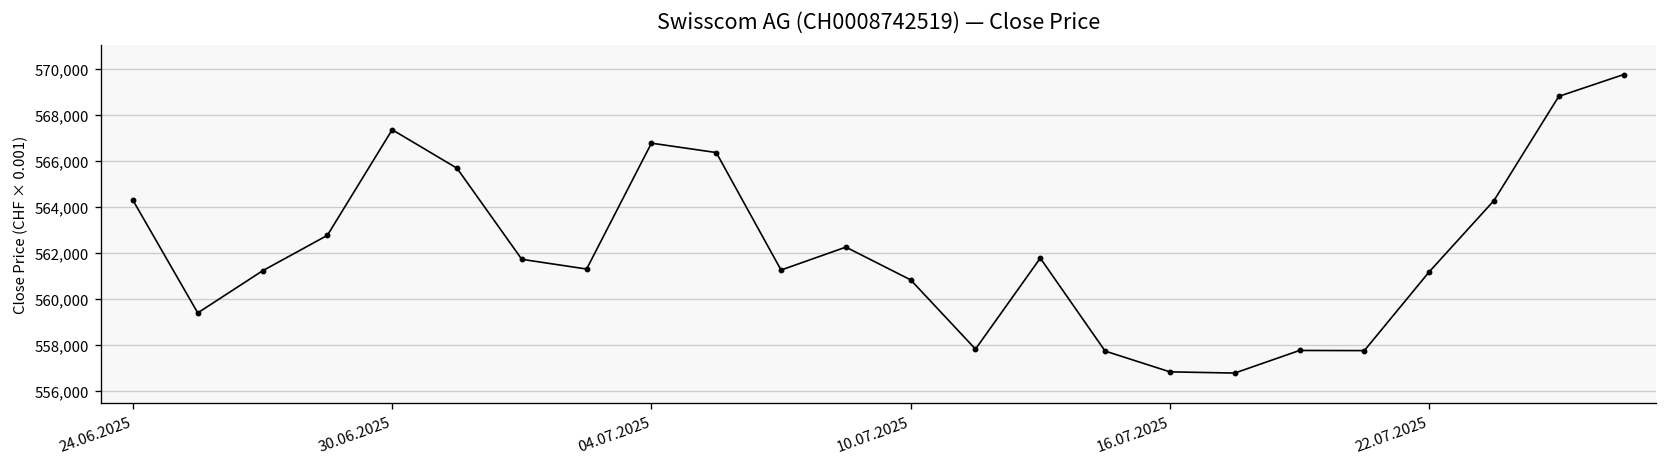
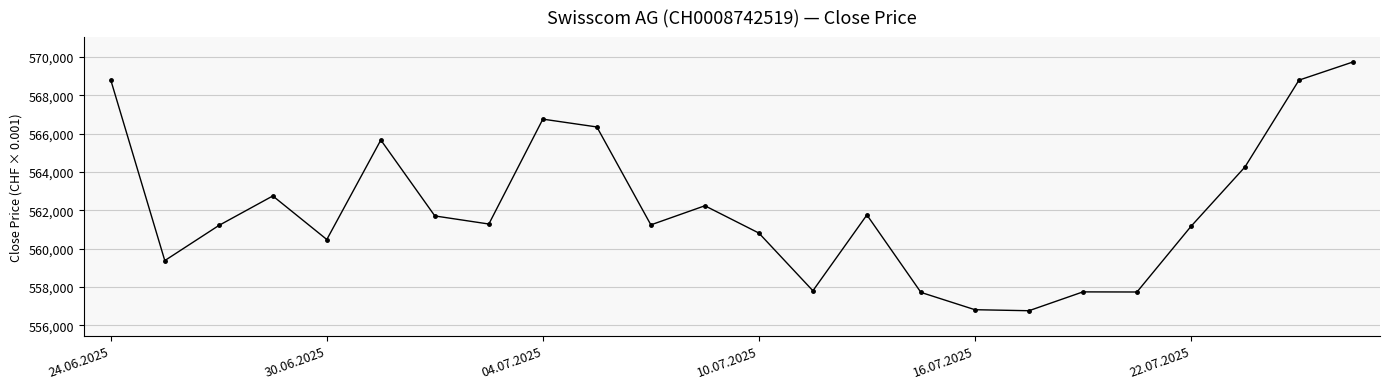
  {
-   "24.06.2025": "564,300",
-   "30.06.2025": "567,300",
+   "24.06.2025": "568,800",
+   "30.06.2025": "560,500",
    "04.07.2025": "566,800",
    "10.07.2025": "560,800",
    "16.07.2025": "556,800",
    "22.07.2025": "561,200"
  }
